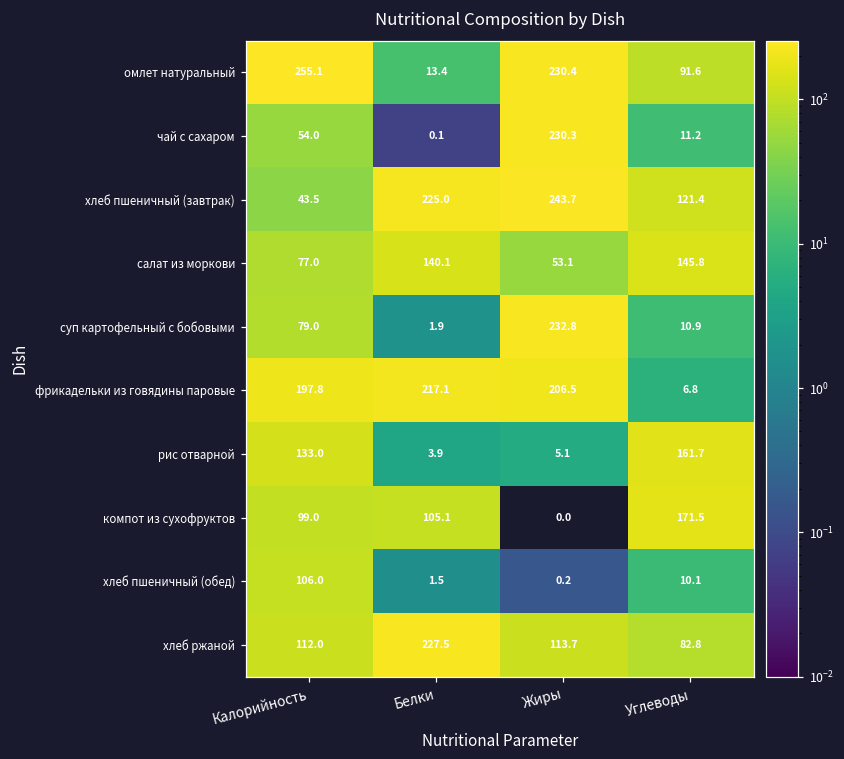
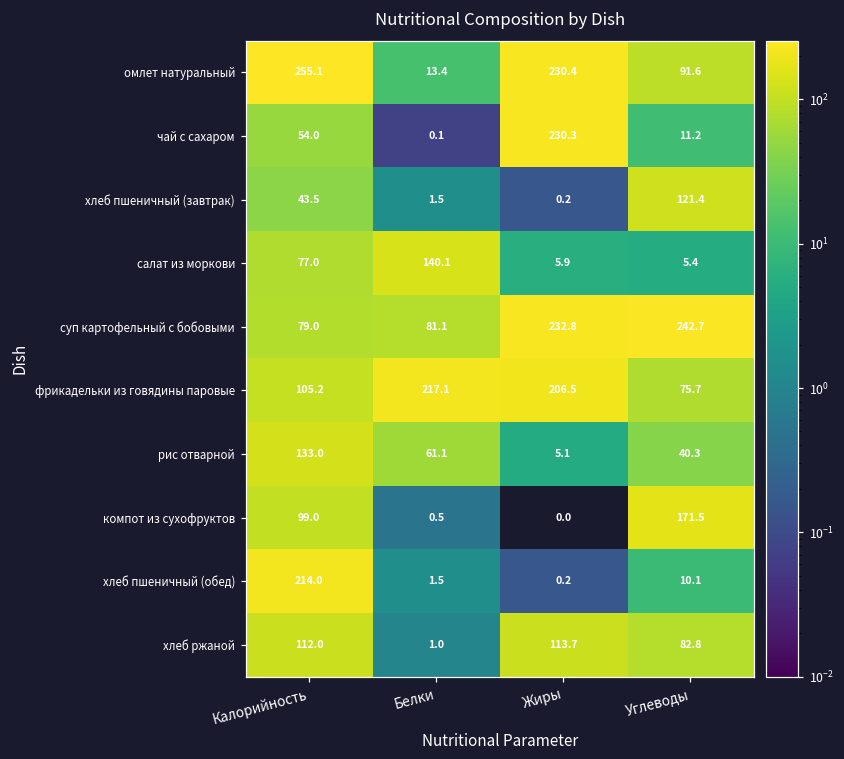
  {
    "омлет натуральный": {
      "Калорийность": 255.1,
      "Белки": 13.4,
      "Жиры": 230.4,
      "Углеводы": 91.6
    },
    "чай с сахаром": {
      "Калорийность": 54.0,
      "Белки": 0.1,
      "Жиры": 230.3,
      "Углеводы": 11.2
    },
    "хлеб пшеничный (завтрак)": {
      "Калорийность": 43.5,
-     "Белки": 225.0,
-     "Жиры": 243.7,
+     "Белки": 1.5,
+     "Жиры": 0.2,
      "Углеводы": 121.4
    },
    "салат из моркови": {
      "Калорийность": 77.0,
      "Белки": 140.1,
-     "Жиры": 53.1,
-     "Углеводы": 145.8
+     "Жиры": 5.9,
+     "Углеводы": 5.4
    },
    "суп картофельный с бобовыми": {
      "Калорийность": 79.0,
-     "Белки": 1.9,
+     "Белки": 81.1,
      "Жиры": 232.8,
-     "Углеводы": 10.9
+     "Углеводы": 242.7
    },
    "фрикадельки из говядины паровые": {
-     "Калорийность": 197.8,
+     "Калорийность": 105.2,
      "Белки": 217.1,
      "Жиры": 206.5,
-     "Углеводы": 6.8
+     "Углеводы": 75.7
    },
    "рис отварной": {
      "Калорийность": 133.0,
-     "Белки": 3.9,
+     "Белки": 61.1,
      "Жиры": 5.1,
-     "Углеводы": 161.7
+     "Углеводы": 40.3
    },
    "компот из сухофруктов": {
      "Калорийность": 99.0,
-     "Белки": 105.1,
+     "Белки": 0.5,
      "Жиры": 0.0,
      "Углеводы": 171.5
    },
    "хлеб пшеничный (обед)": {
-     "Калорийность": 106.0,
+     "Калорийность": 214.0,
      "Белки": 1.5,
      "Жиры": 0.2,
      "Углеводы": 10.1
    },
    "хлеб ржаной": {
      "Калорийность": 112.0,
-     "Белки": 227.5,
+     "Белки": 1.0,
      "Жиры": 113.7,
      "Углеводы": 82.8
    }
  }
